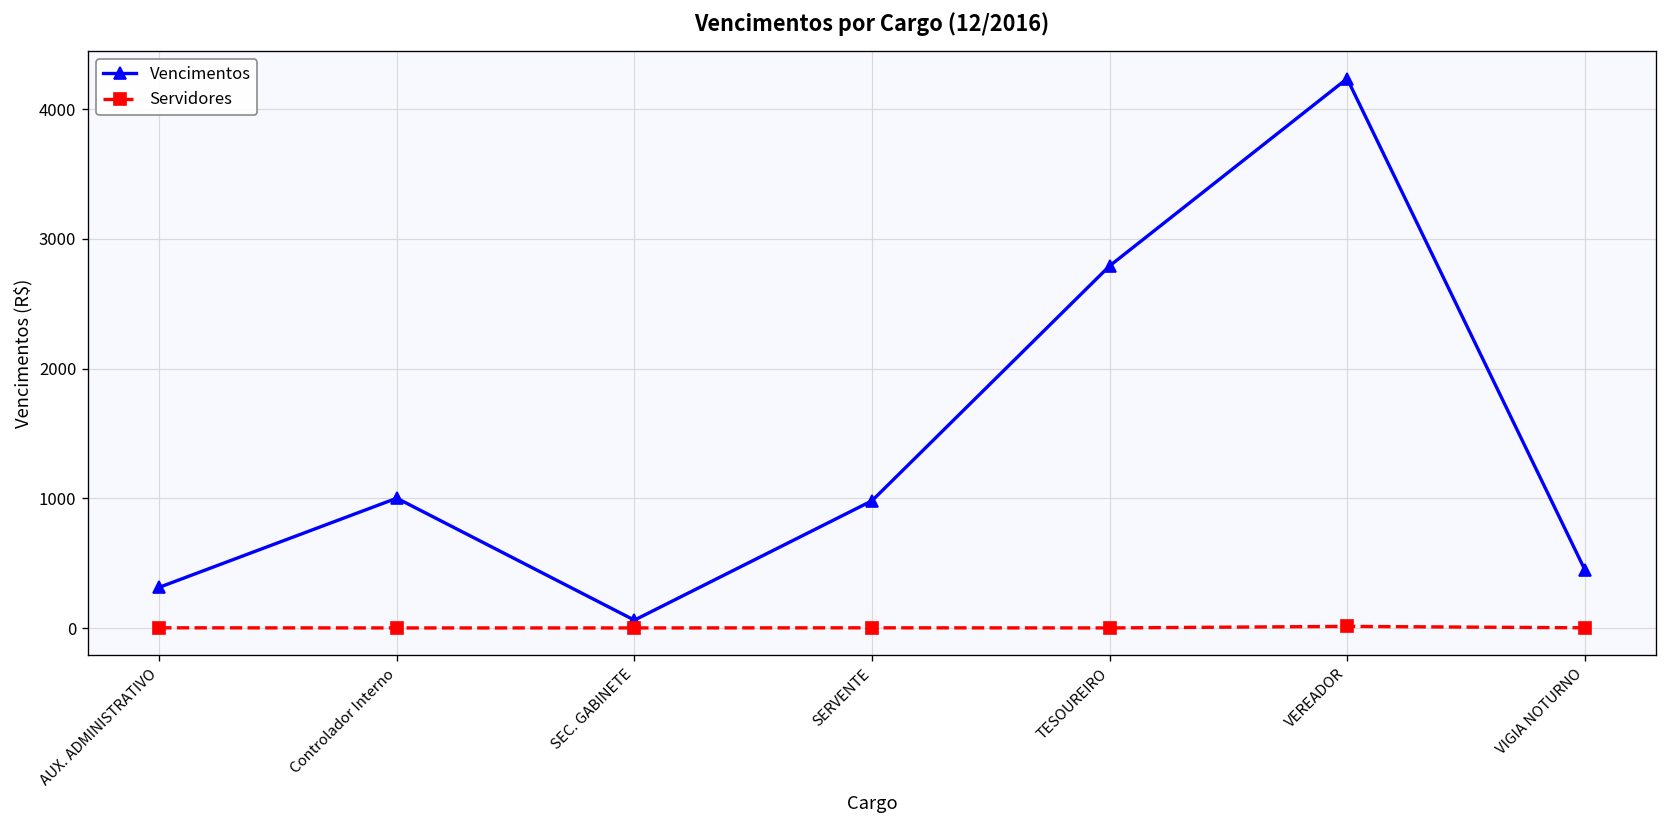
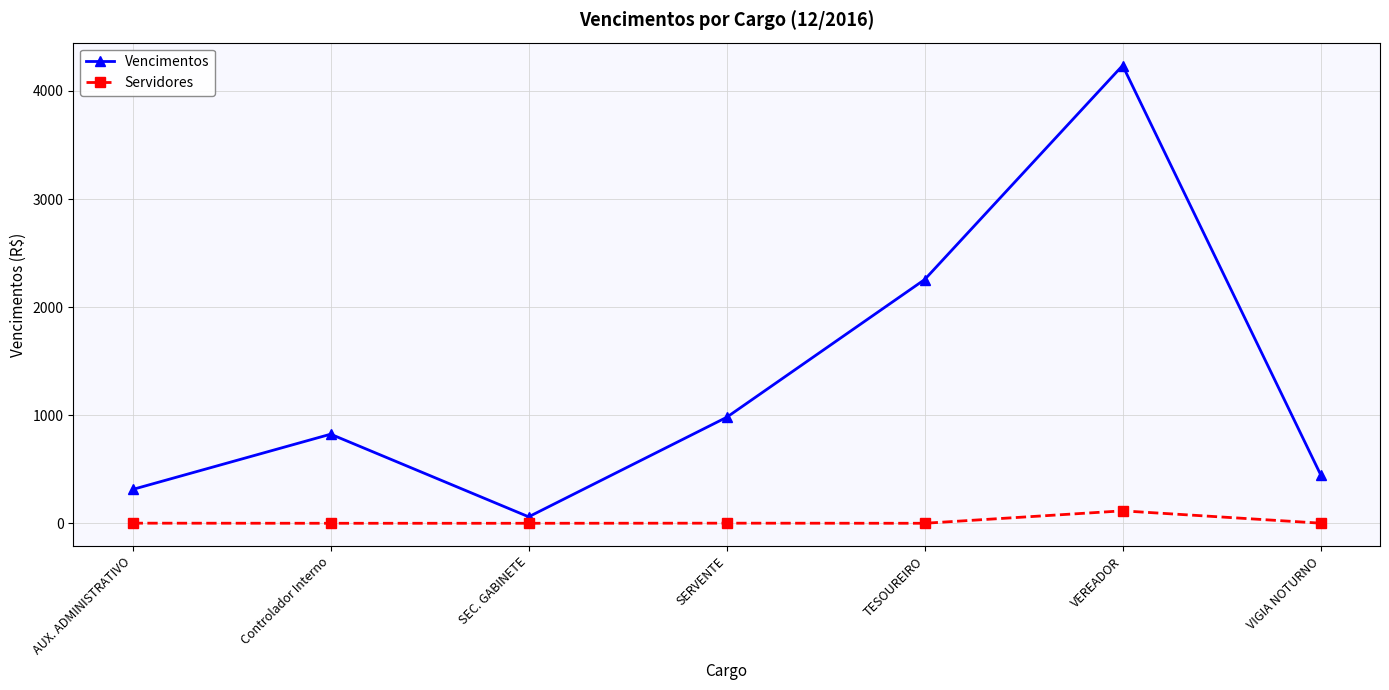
  {
    "Vencimentos": {
      "AUX. ADMINISTRATIVO": 310,
-     "Controlador Interno": 1000,
+     "Controlador Interno": 830,
      "SEC. GABINETE": 60,
      "SERVENTE": 980,
-     "TESOUREIRO": 2790,
+     "TESOUREIRO": 2260,
      "VEREADOR": 4240,
      "VIGIA NOTURNO": 450
    },
    "Servidores": {
      "AUX. ADMINISTRATIVO": 0,
      "Controlador Interno": 0,
      "SEC. GABINETE": 0,
      "SERVENTE": 0,
      "TESOUREIRO": 0,
-     "VEREADOR": 10,
+     "VEREADOR": 120,
      "VIGIA NOTURNO": 0
    }
  }
